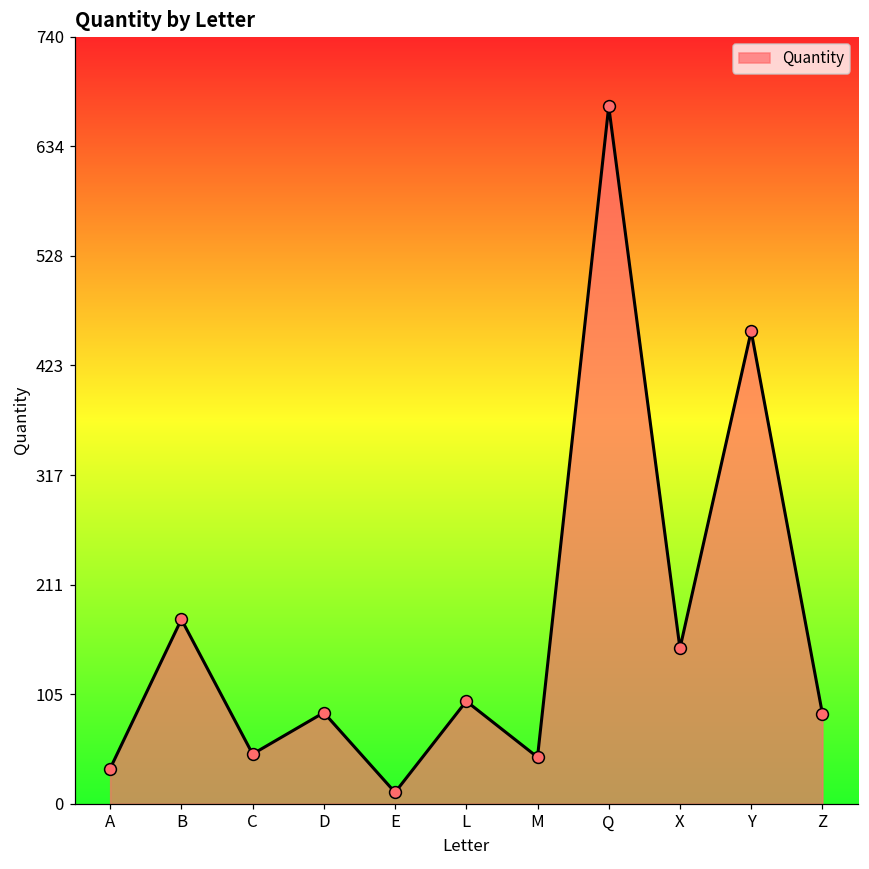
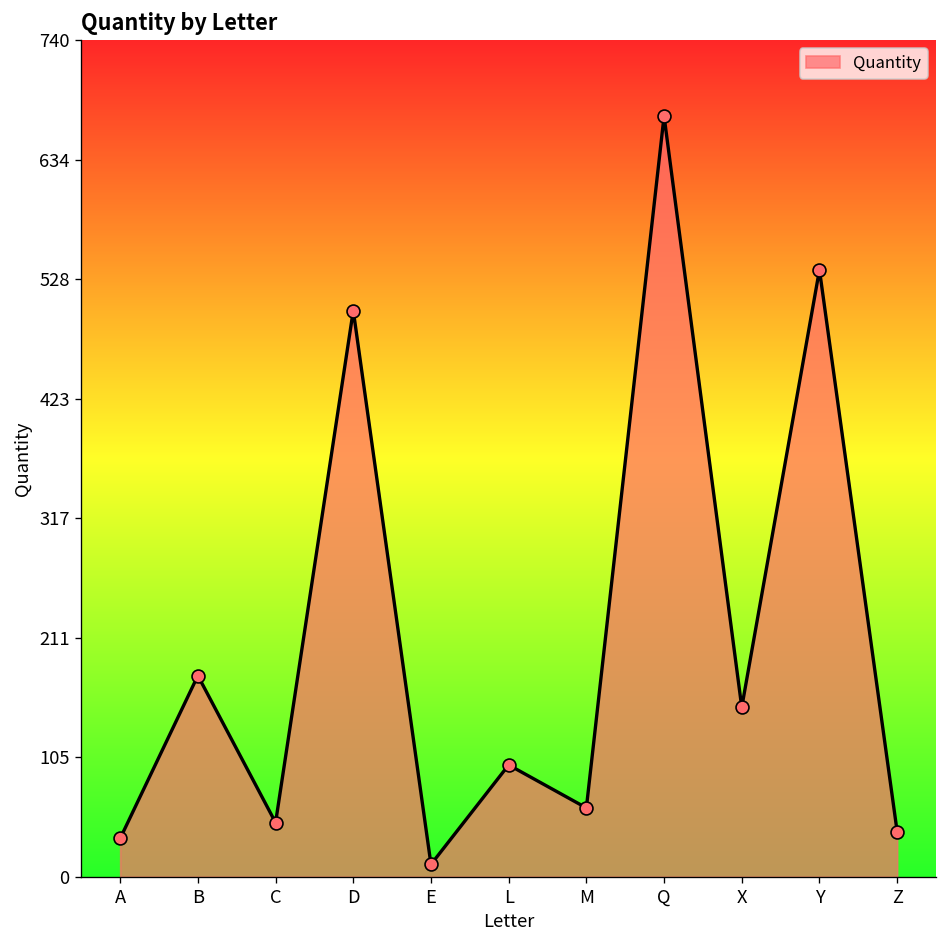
  {
    "A": 30,
    "B": 180,
    "C": 50,
-   "D": 90,
+   "D": 500,
    "E": 10,
    "L": 100,
-   "M": 50,
+   "M": 60,
    "Q": 670,
    "X": 150,
-   "Y": 460,
-   "Z": 90
+   "Y": 540,
+   "Z": 40
  }
